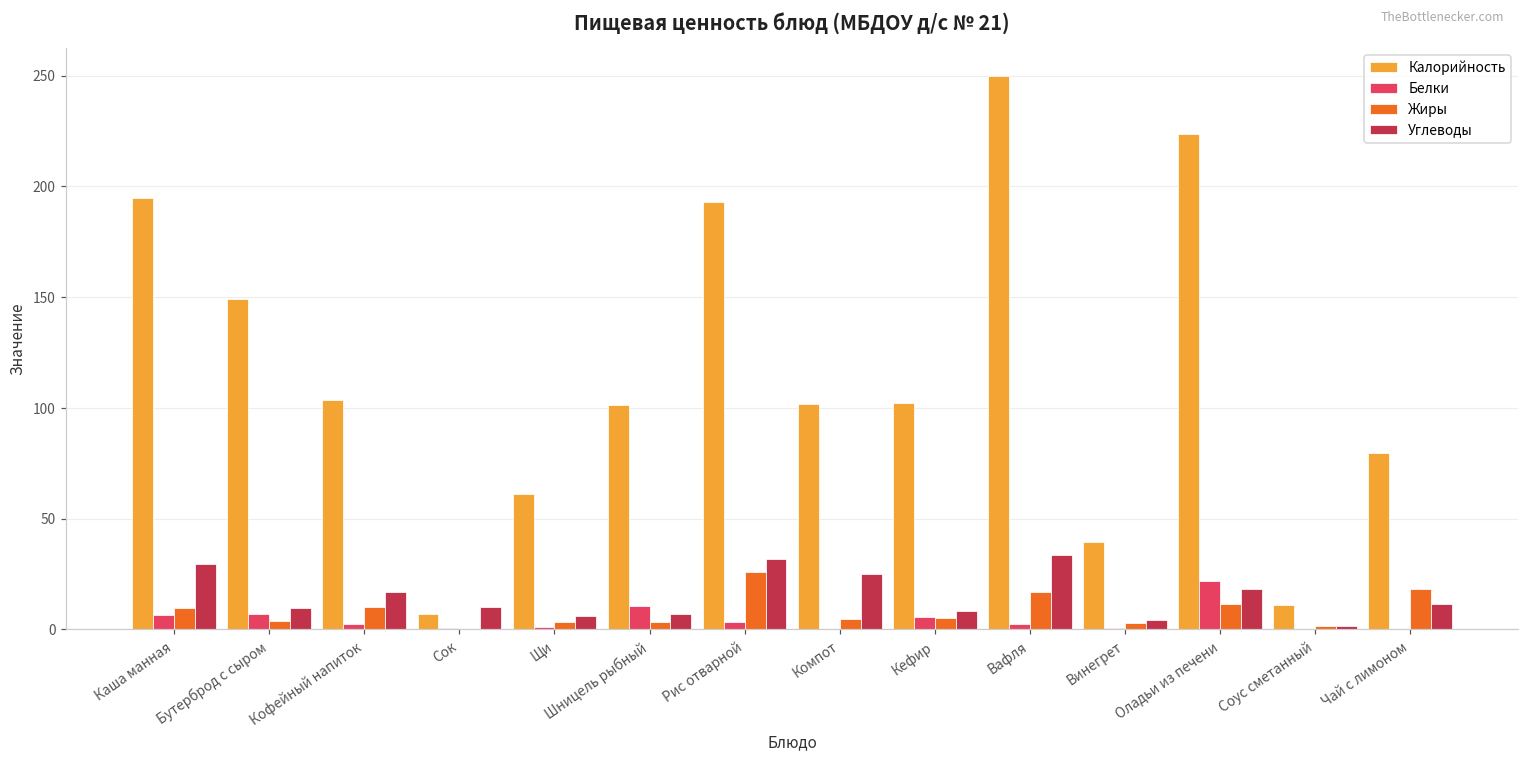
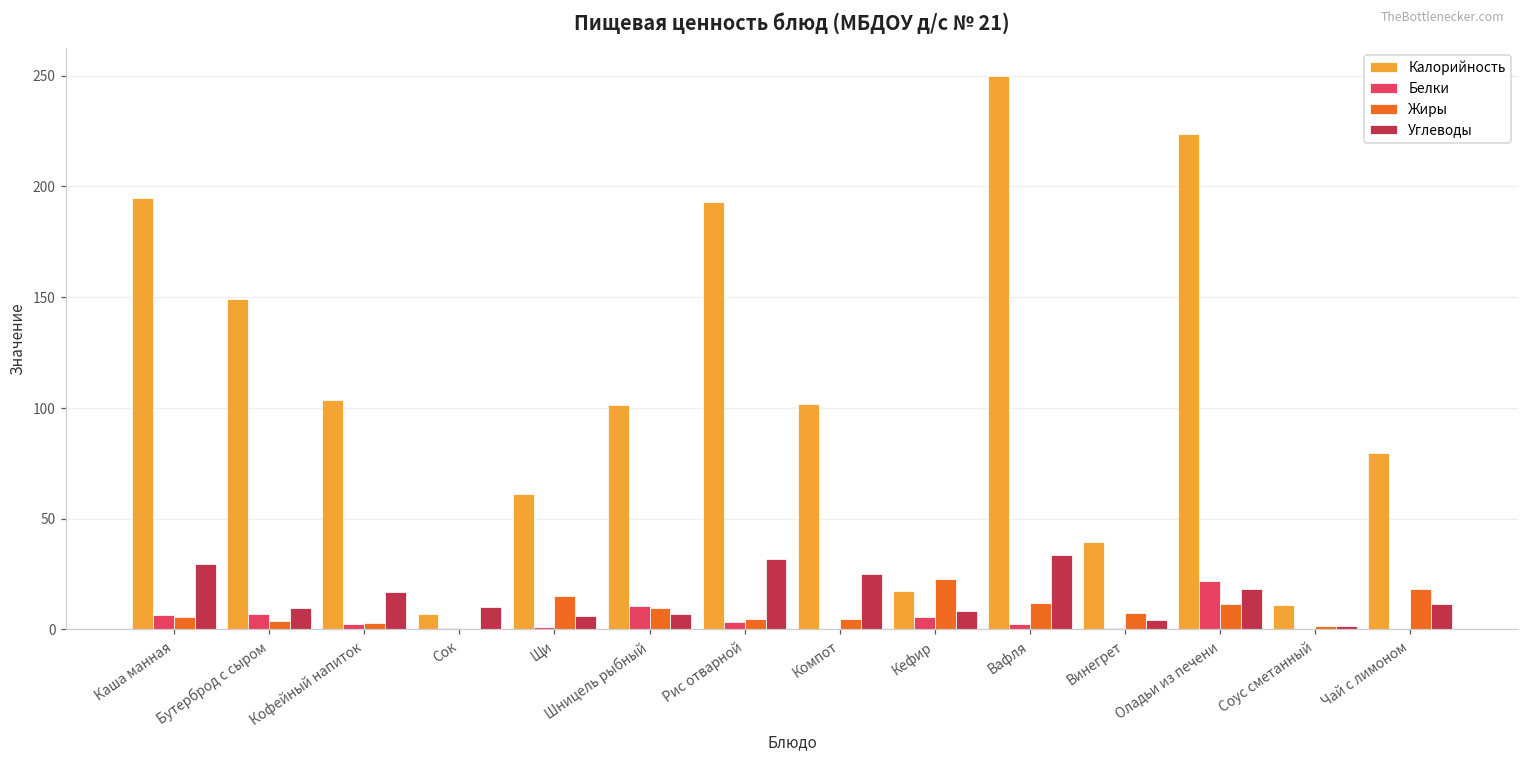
  {
    "Калорийность": {
      "Каша манная": 195,
      "Бутерброд с сыром": 149,
      "Кофейный напиток": 104,
      "Сок": 7,
      "Щи": 61,
      "Шницель рыбный": 102,
      "Рис отварной": 193,
      "Компот": 102,
-     "Кефир": 102,
+     "Кефир": 17,
      "Вафля": 250,
      "Винегрет": 40,
      "Оладьи из печени": 224,
      "Соус сметанный": 11,
      "Чай с лимоном": 80
    },
    "Жиры": {
-     "Каша манная": 10,
+     "Каша манная": 6,
      "Бутерброд с сыром": 4,
-     "Кофейный напиток": 10,
-     "Щи": 4,
-     "Шницель рыбный": 3,
-     "Рис отварной": 26,
+     "Кофейный напиток": 3,
+     "Щи": 15,
+     "Шницель рыбный": 10,
+     "Рис отварной": 5,
      "Компот": 5,
-     "Кефир": 5,
-     "Вафля": 17,
-     "Винегрет": 3,
+     "Кефир": 23,
+     "Вафля": 12,
+     "Винегрет": 7,
      "Оладьи из печени": 11,
      "Соус сметанный": 2,
      "Чай с лимоном": 18
    }
  }
